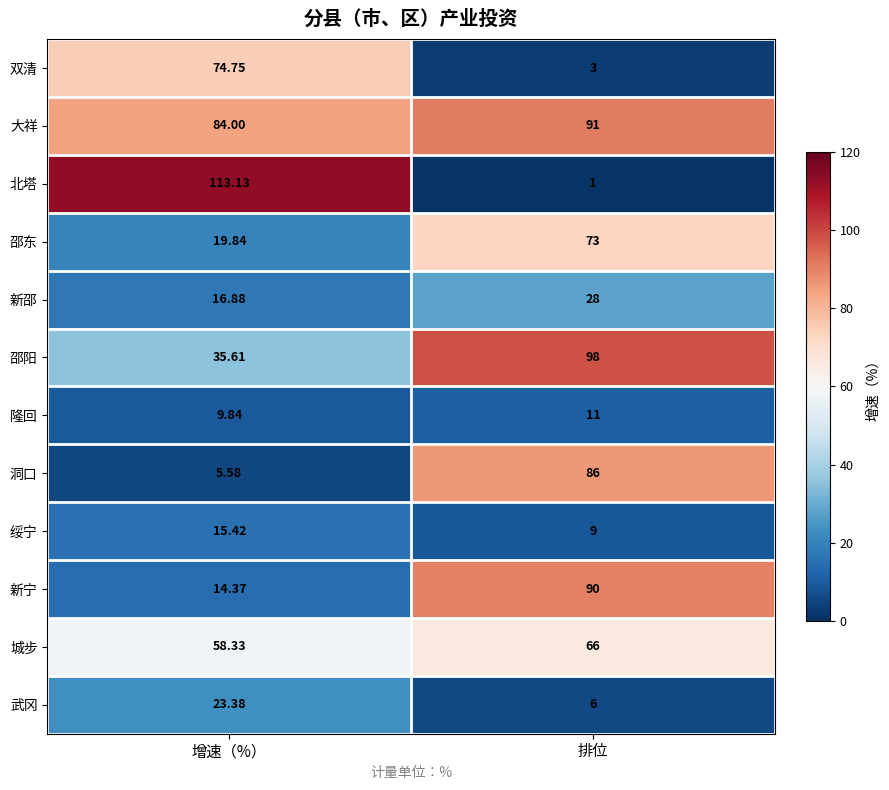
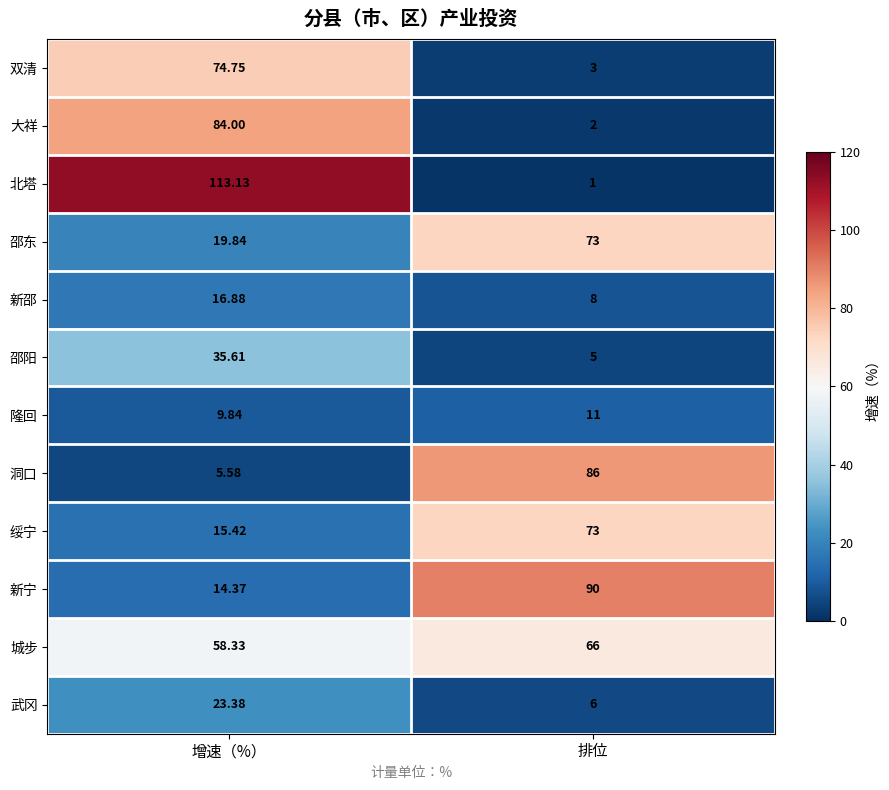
  {
    "双清": {
      "增速（%）": 74.75,
      "排位": 3
    },
    "大祥": {
      "增速（%）": 84.00,
-     "排位": 91
+     "排位": 2
    },
    "北塔": {
      "增速（%）": 113.13,
      "排位": 1
    },
    "邵东": {
      "增速（%）": 19.84,
      "排位": 73
    },
    "新邵": {
      "增速（%）": 16.88,
-     "排位": 28
+     "排位": 8
    },
    "邵阳": {
      "增速（%）": 35.61,
-     "排位": 98
+     "排位": 5
    },
    "隆回": {
      "增速（%）": 9.84,
      "排位": 11
    },
    "洞口": {
      "增速（%）": 5.58,
      "排位": 86
    },
    "绥宁": {
      "增速（%）": 15.42,
-     "排位": 9
+     "排位": 73
    },
    "新宁": {
      "增速（%）": 14.37,
      "排位": 90
    },
    "城步": {
      "增速（%）": 58.33,
      "排位": 66
    },
    "武冈": {
      "增速（%）": 23.38,
      "排位": 6
    }
  }
